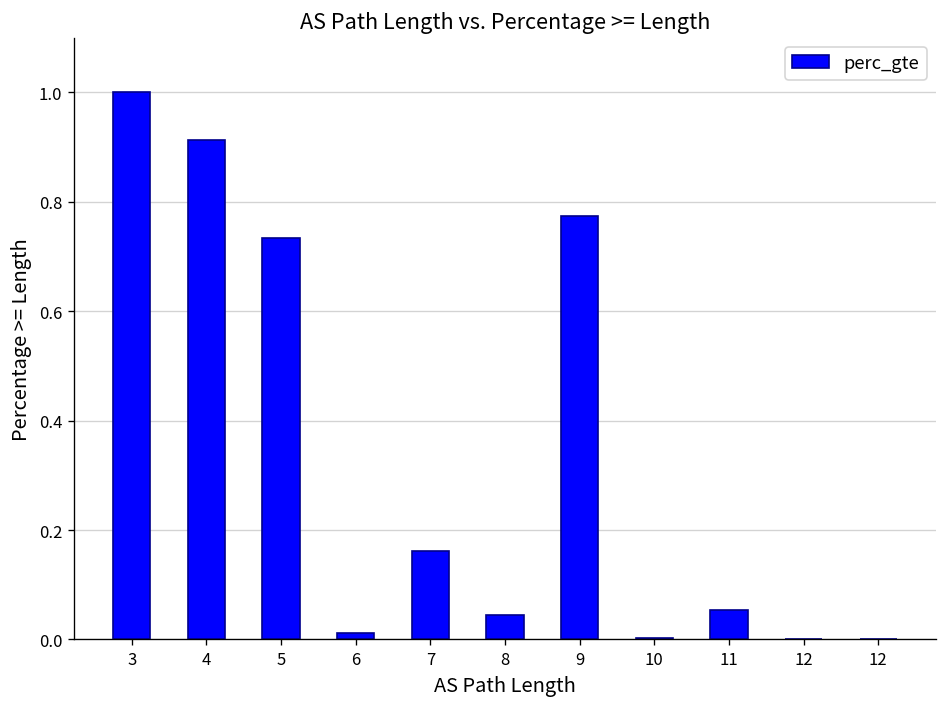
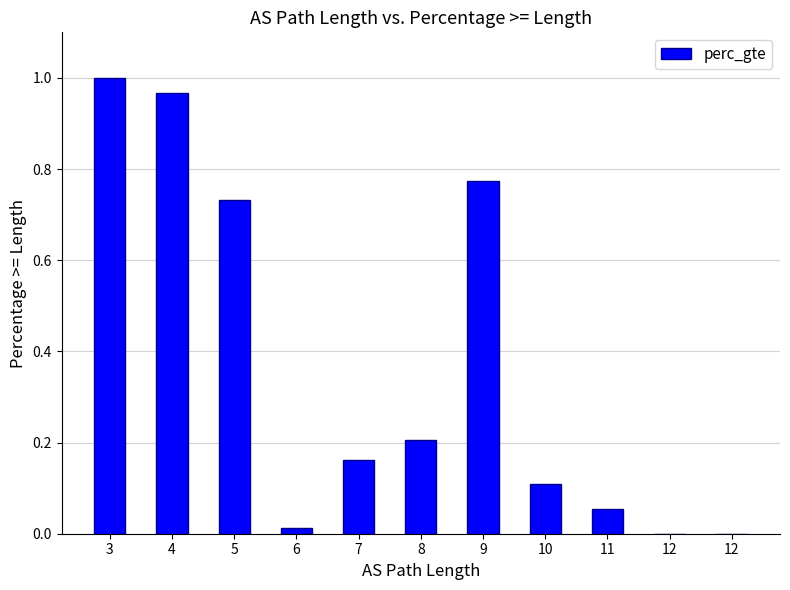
  {
    "3": 1.00,
-   "4": 0.91,
+   "4": 0.97,
    "5": 0.73,
    "6": 0.01,
    "7": 0.16,
-   "8": 0.05,
+   "8": 0.21,
    "9": 0.77,
-   "10": 0.00,
+   "10": 0.11,
    "11": 0.05
  }
